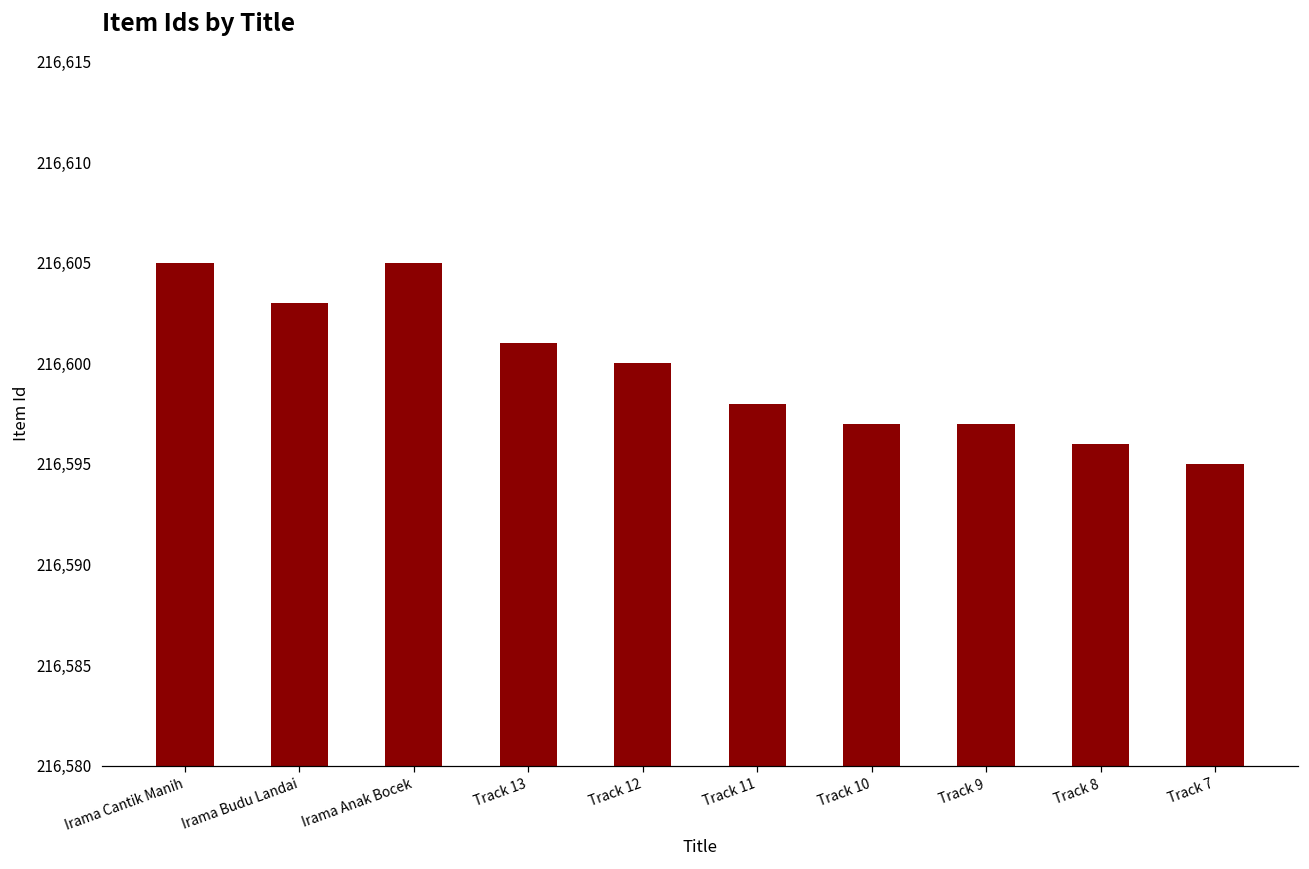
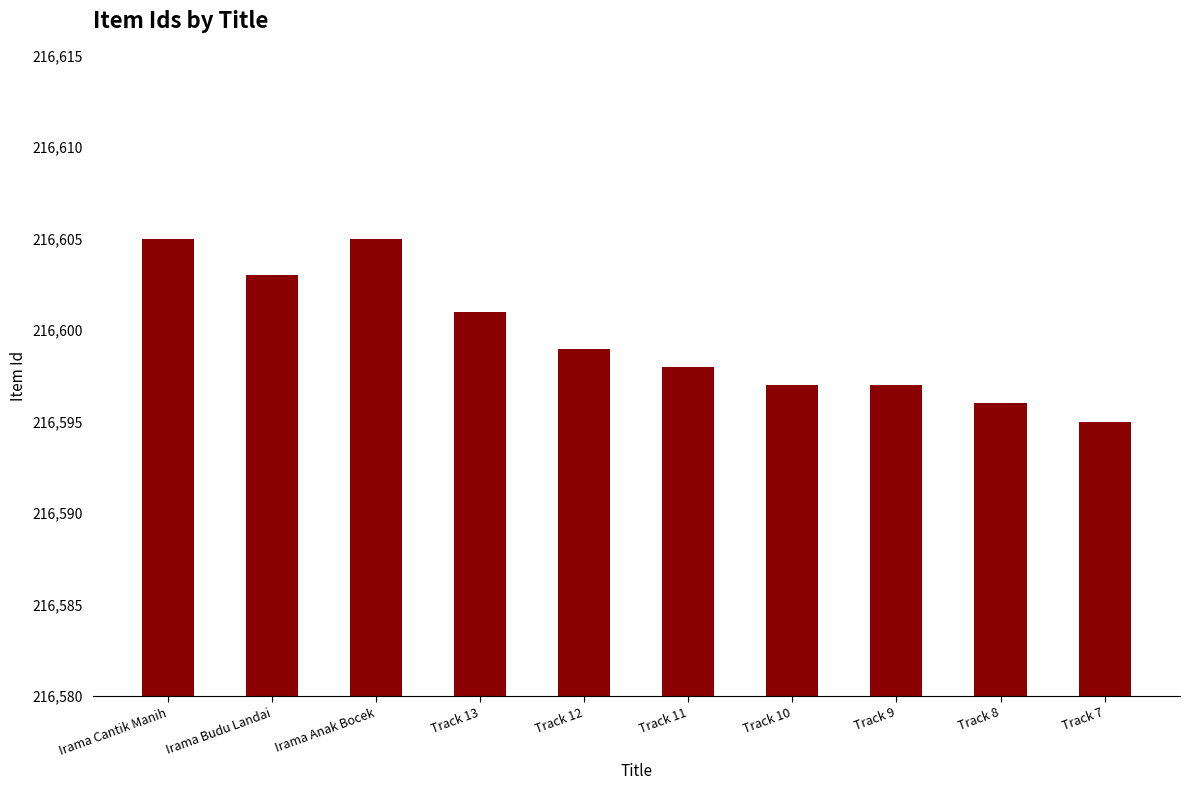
  {
    "Irama Cantik Manih": "216,605",
    "Irama Budu Landai": "216,603",
    "Irama Anak Bocek": "216,605",
    "Track 13": "216,601",
-   "Track 12": "216,600",
+   "Track 12": "216,599",
    "Track 11": "216,598",
    "Track 10": "216,597",
    "Track 9": "216,597",
    "Track 8": "216,596",
    "Track 7": "216,595"
  }
